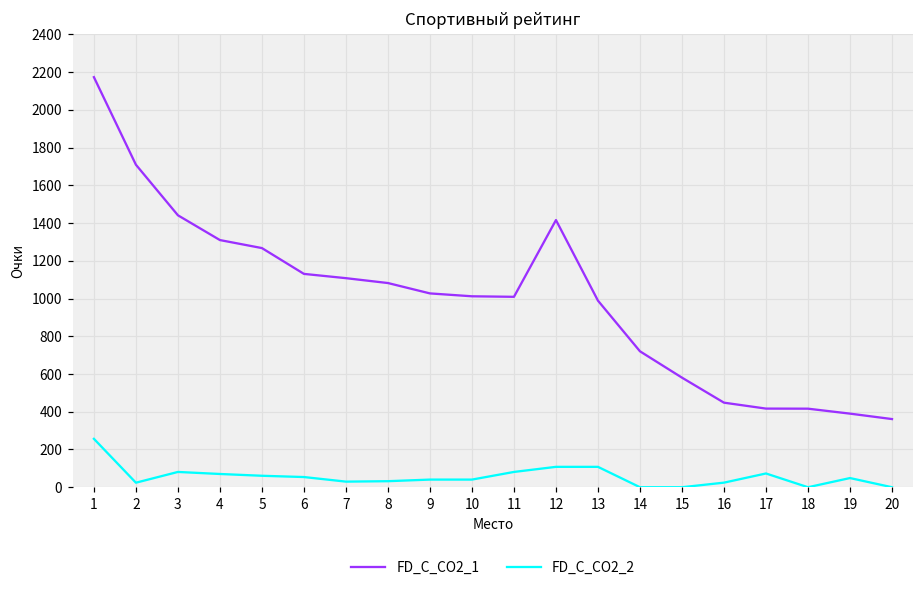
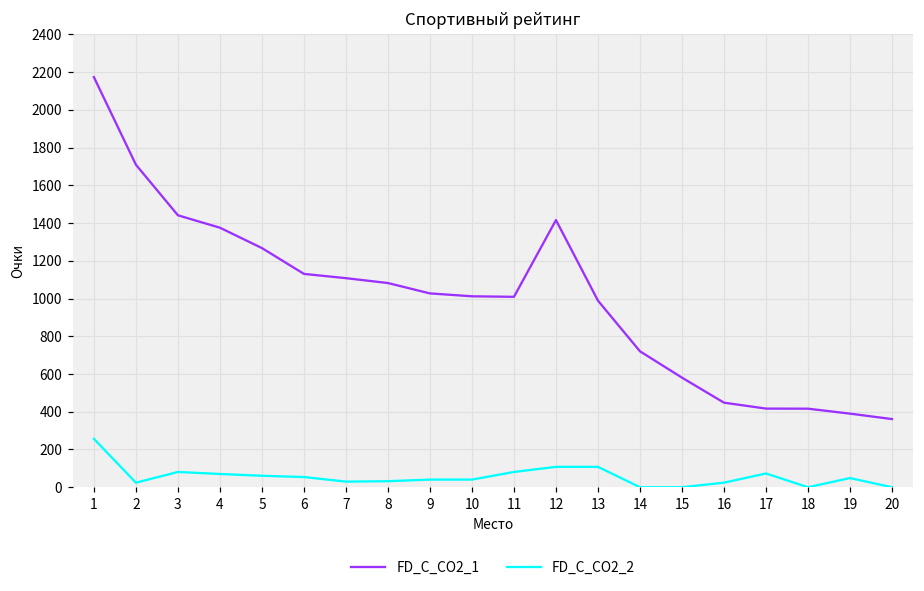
  {
    "FD_C_CO2_1": {
      "1": 2170,
      "2": 1710,
      "3": 1440,
-     "4": 1310,
+     "4": 1380,
      "5": 1270,
      "6": 1130,
      "7": 1110,
      "8": 1080,
      "9": 1030,
      "10": 1010,
      "11": 1010,
      "12": 1420,
      "13": 990,
      "14": 720,
      "15": 580,
      "16": 450,
      "17": 420,
      "18": 420,
      "19": 390,
      "20": 360
    },
    "FD_C_CO2_2": {
      "1": 260,
      "2": 20,
      "3": 80,
      "4": 70,
      "5": 60,
      "6": 50,
      "7": 30,
      "8": 30,
      "9": 40,
      "10": 40,
      "11": 80,
      "12": 110,
      "13": 110,
      "14": 0,
      "15": 0,
      "16": 20,
      "17": 70,
      "18": 0,
      "19": 50,
      "20": 0
    }
  }
